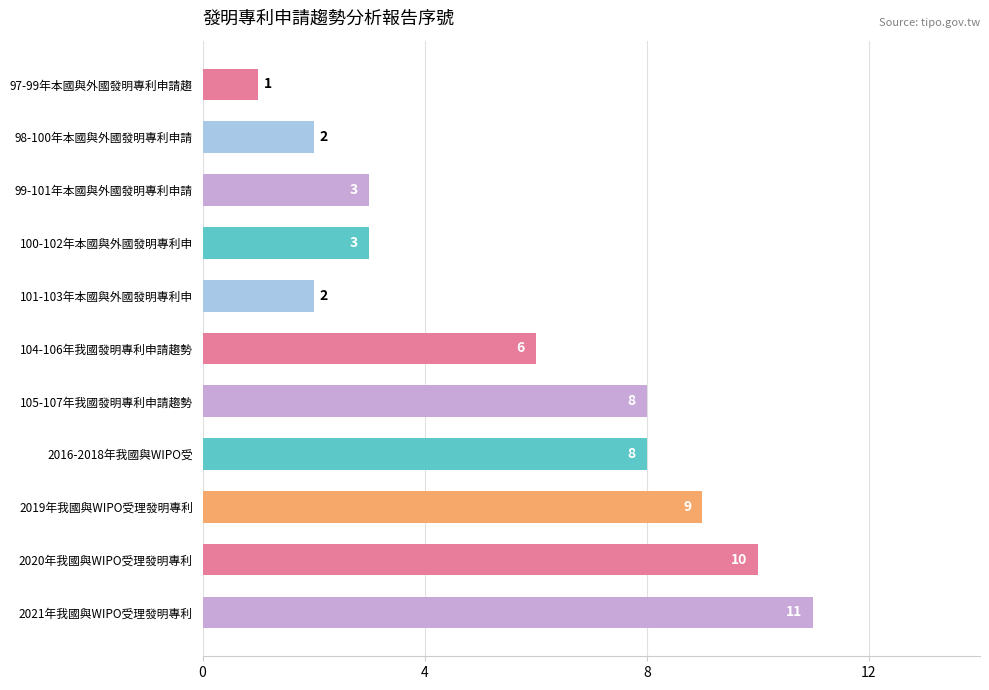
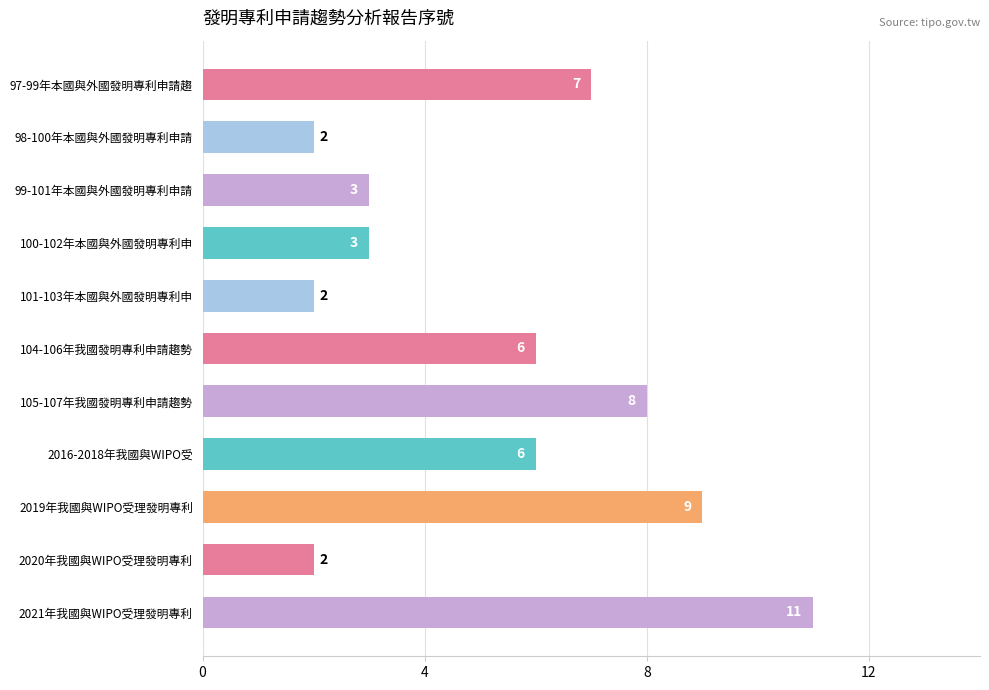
  {
-   "97-99年本國與外國發明專利申請趨": 1,
+   "97-99年本國與外國發明專利申請趨": 7,
    "98-100年本國與外國發明專利申請": 2,
    "99-101年本國與外國發明專利申請": 3,
    "100-102年本國與外國發明專利申": 3,
    "101-103年本國與外國發明專利申": 2,
    "104-106年我國發明專利申請趨勢": 6,
    "105-107年我國發明專利申請趨勢": 8,
-   "2016-2018年我國與WIPO受": 8,
+   "2016-2018年我國與WIPO受": 6,
    "2019年我國與WIPO受理發明專利": 9,
-   "2020年我國與WIPO受理發明專利": 10,
+   "2020年我國與WIPO受理發明專利": 2,
    "2021年我國與WIPO受理發明專利": 11
  }
